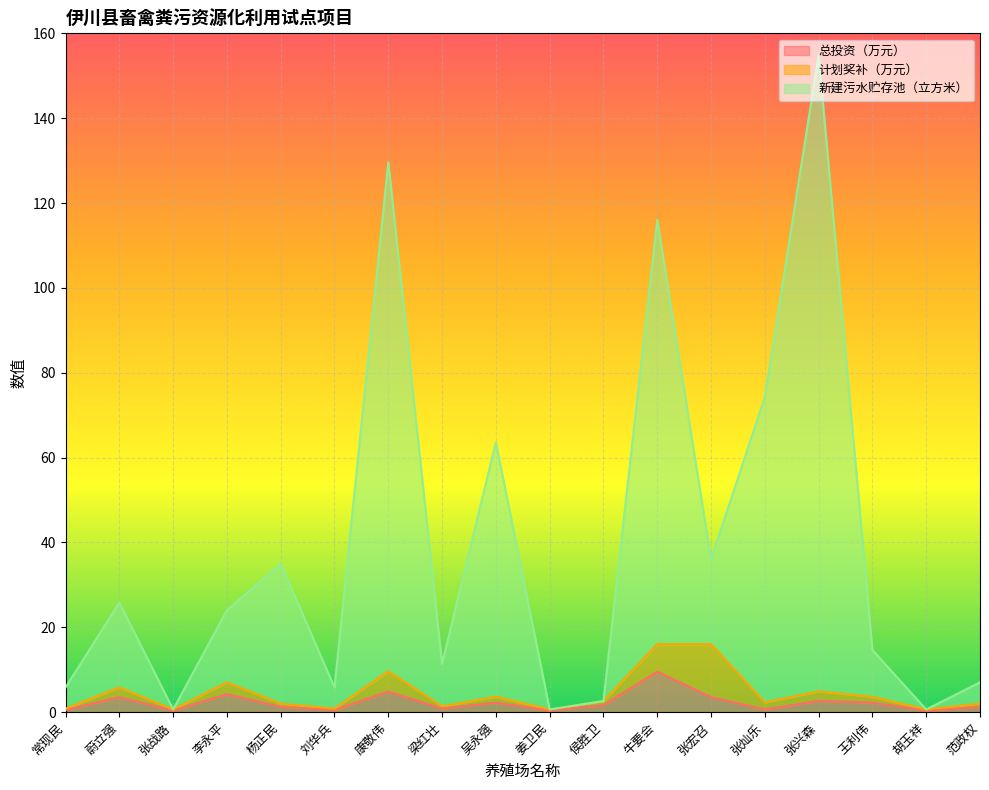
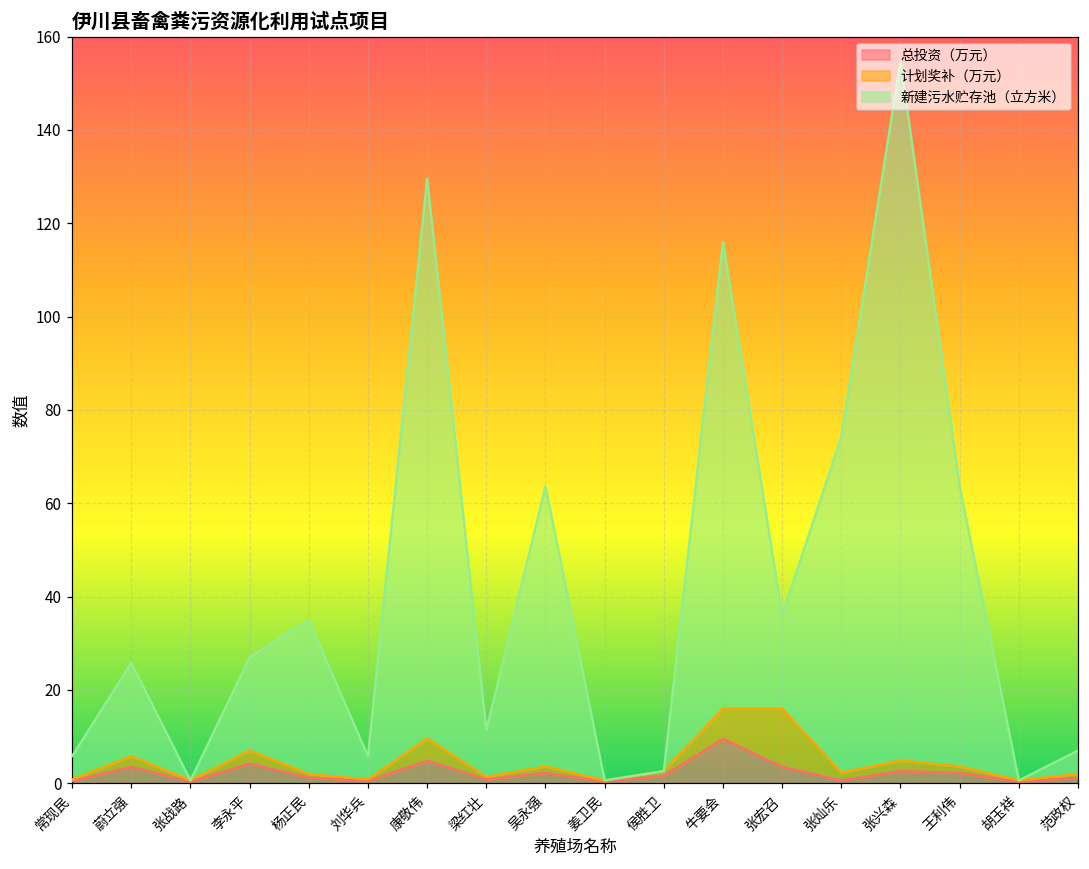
  {
    "总投资（万元）": {
      "蔚立强": 4,
      "李永平": 4,
      "杨正民": 1,
      "康敬伟": 5,
      "吴永强": 2,
      "侯胜卫": 2,
      "牛要会": 10,
      "张宏召": 4,
      "张灿乐": 1,
      "张兴森": 3,
      "王利伟": 2,
      "范政权": 1
    },
    "计划奖补（万元）": {
      "蔚立强": 2,
      "李永平": 3,
      "杨正民": 1,
      "康敬伟": 5,
      "吴永强": 1,
      "牛要会": 7,
      "张宏召": 13,
      "张灿乐": 2,
      "张兴森": 2,
      "王利伟": 1,
      "范政权": 1
    },
    "新建污水贮存池（立方米）": {
      "常现民": 5,
      "蔚立强": 20,
-     "李永平": 17,
+     "李永平": 20,
      "杨正民": 33,
      "刘华兵": 5,
      "康敬伟": 120,
      "梁红壮": 10,
      "吴永强": 60,
      "牛要会": 100,
      "张宏召": 20,
      "张灿乐": 72,
-     "王利伟": 11,
+     "王利伟": 60,
      "范政权": 5
    }
  }
